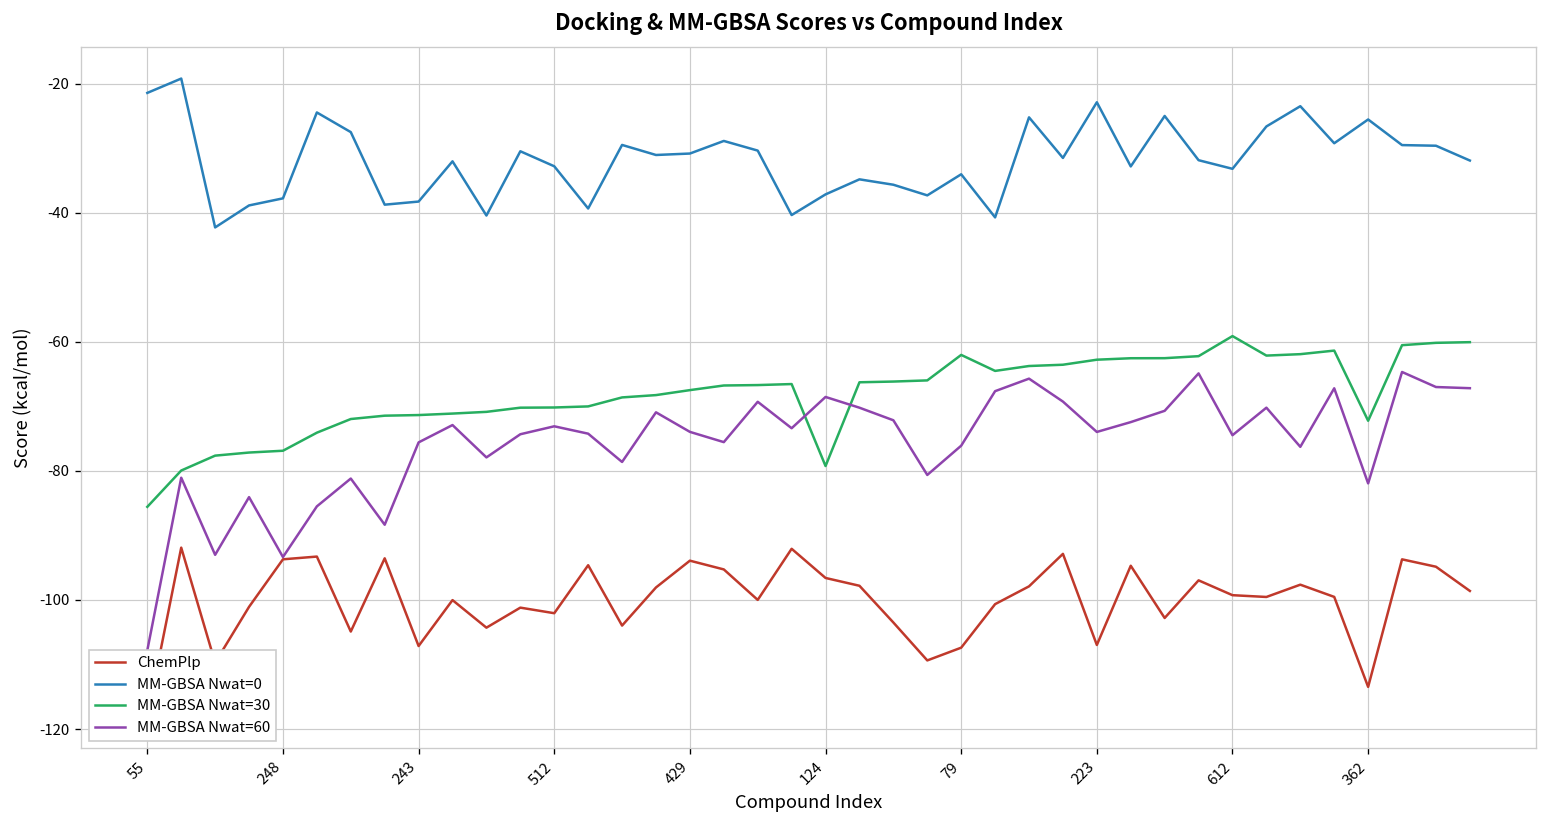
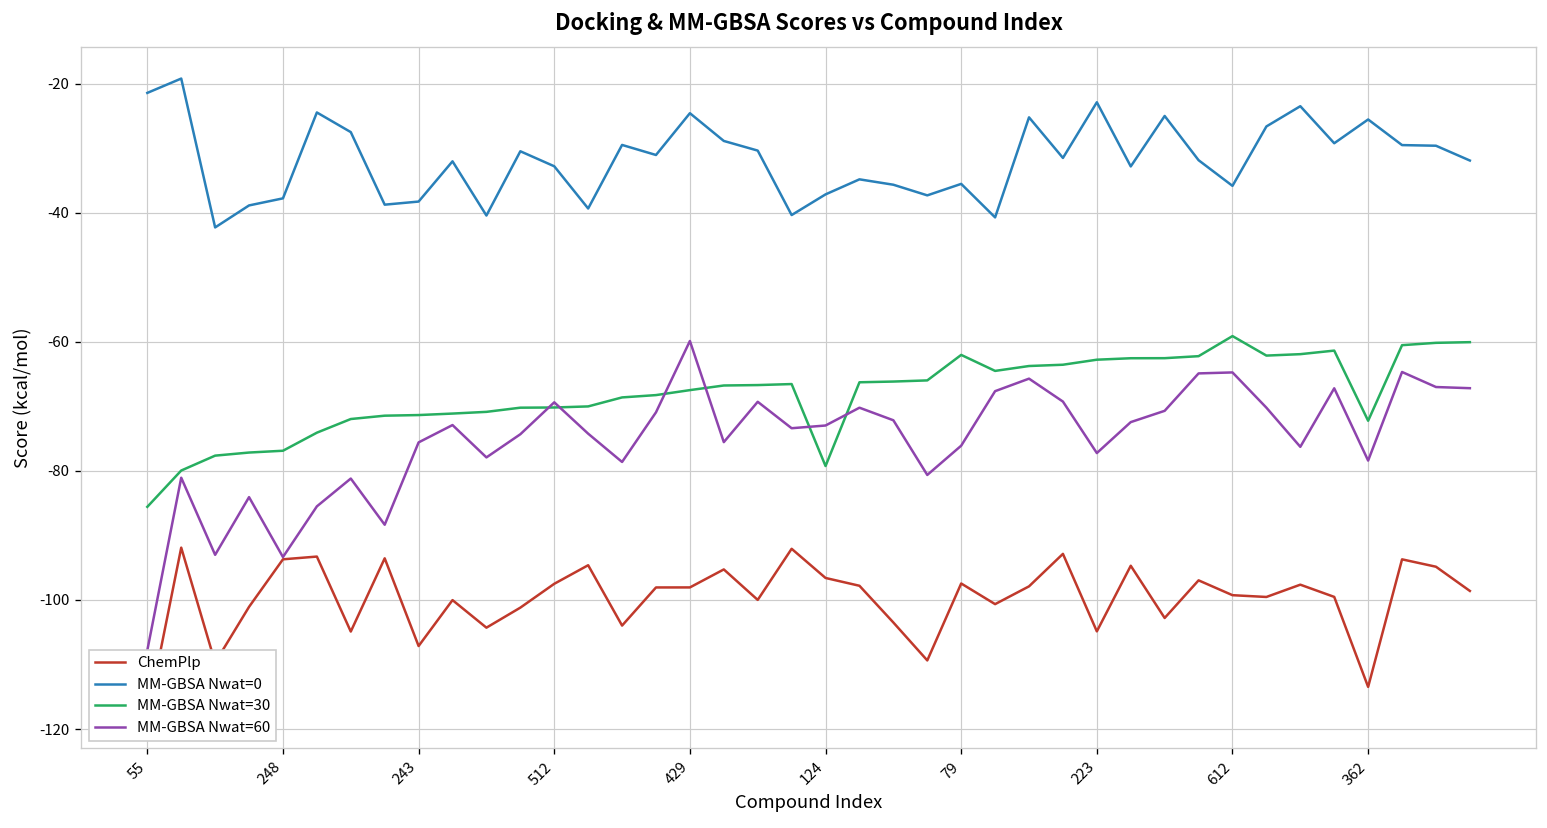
  {
    "ChemPlp": {
      "243": -107,
-     "512": -102,
-     "429": -94,
+     "512": -98,
+     "429": -98,
      "124": -97,
-     "79": -107,
-     "223": -107,
+     "79": -97,
+     "223": -105,
      "612": -99,
      "362": -113
    },
    "MM-GBSA Nwat=0": {
      "55": -21,
      "248": -38,
      "243": -38,
      "512": -33,
-     "429": -31,
+     "429": -25,
      "124": -37,
-     "79": -34,
+     "79": -36,
      "223": -23,
-     "612": -33,
+     "612": -36,
      "362": -26
    },
    "MM-GBSA Nwat=30": {
      "55": -86,
      "248": -77,
      "243": -71,
      "512": -70,
      "429": -67,
      "124": -79,
      "79": -62,
      "223": -63,
      "612": -59,
      "362": -72
    },
    "MM-GBSA Nwat=60": {
      "243": -76,
-     "512": -73,
-     "429": -74,
-     "124": -69,
+     "512": -69,
+     "429": -60,
+     "124": -73,
      "79": -76,
-     "223": -74,
-     "612": -74,
-     "362": -82
+     "223": -77,
+     "612": -65,
+     "362": -78
    }
  }
